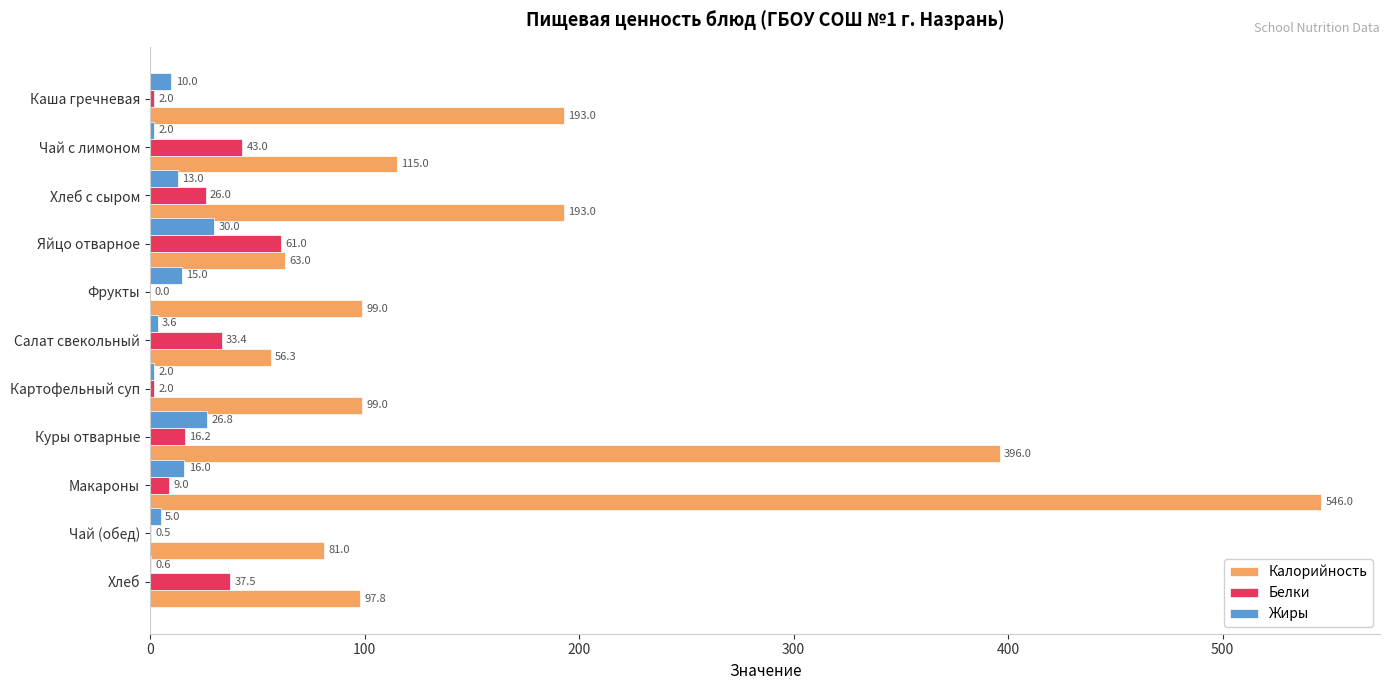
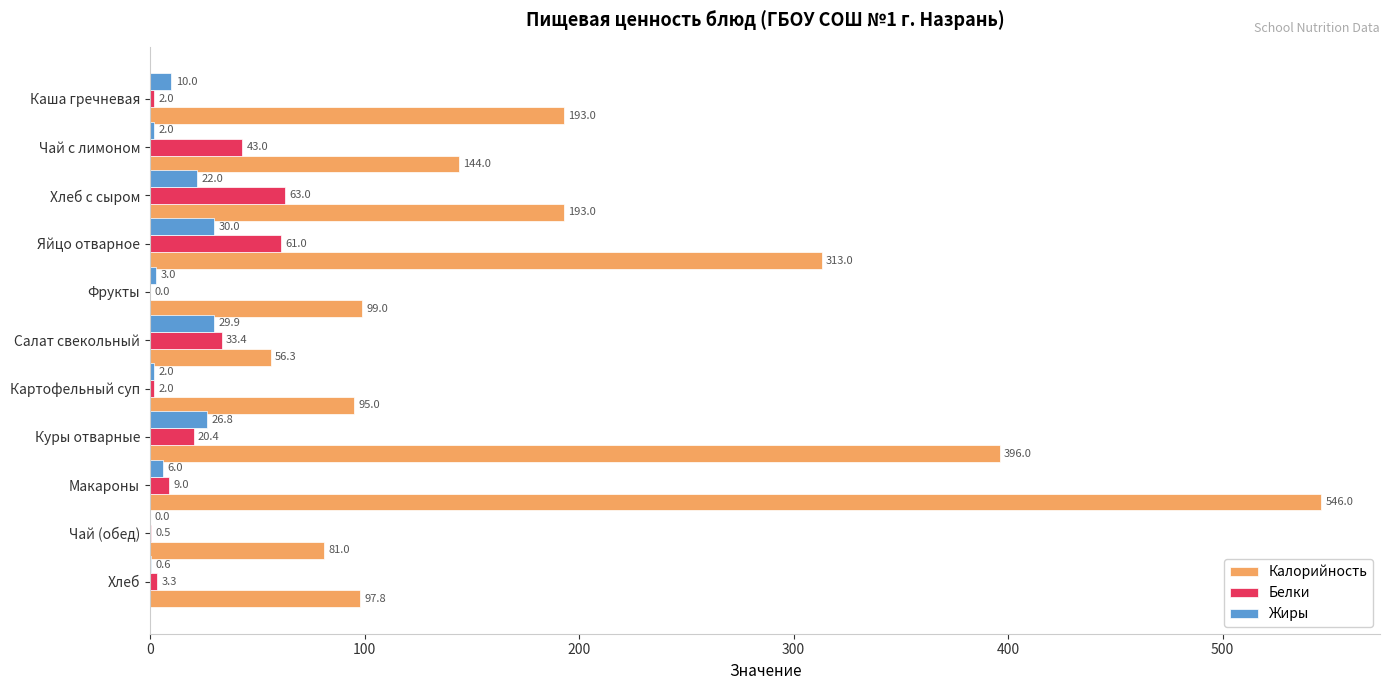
  {
    "Калорийность": {
      "Каша гречневая": 193.0,
-     "Чай с лимоном": 115.0,
+     "Чай с лимоном": 144.0,
      "Хлеб с сыром": 193.0,
-     "Яйцо отварное": 63.0,
+     "Яйцо отварное": 313.0,
      "Фрукты": 99.0,
      "Салат свекольный": 56.3,
-     "Картофельный суп": 99.0,
+     "Картофельный суп": 95.0,
      "Куры отварные": 396.0,
      "Макароны": 546.0,
      "Чай (обед)": 81.0,
      "Хлеб": 97.8
    },
    "Белки": {
      "Каша гречневая": 2.0,
      "Чай с лимоном": 43.0,
-     "Хлеб с сыром": 26.0,
+     "Хлеб с сыром": 63.0,
      "Яйцо отварное": 61.0,
      "Фрукты": 0.0,
      "Салат свекольный": 33.4,
      "Картофельный суп": 2.0,
-     "Куры отварные": 16.2,
+     "Куры отварные": 20.4,
      "Макароны": 9.0,
      "Чай (обед)": 0.5,
-     "Хлеб": 37.5
+     "Хлеб": 3.3
    },
    "Жиры": {
      "Каша гречневая": 10.0,
      "Чай с лимоном": 2.0,
-     "Хлеб с сыром": 13.0,
+     "Хлеб с сыром": 22.0,
      "Яйцо отварное": 30.0,
-     "Фрукты": 15.0,
-     "Салат свекольный": 3.6,
+     "Фрукты": 3.0,
+     "Салат свекольный": 29.9,
      "Картофельный суп": 2.0,
      "Куры отварные": 26.8,
-     "Макароны": 16.0,
-     "Чай (обед)": 5.0,
+     "Макароны": 6.0,
+     "Чай (обед)": 0.0,
      "Хлеб": 0.6
    }
  }
